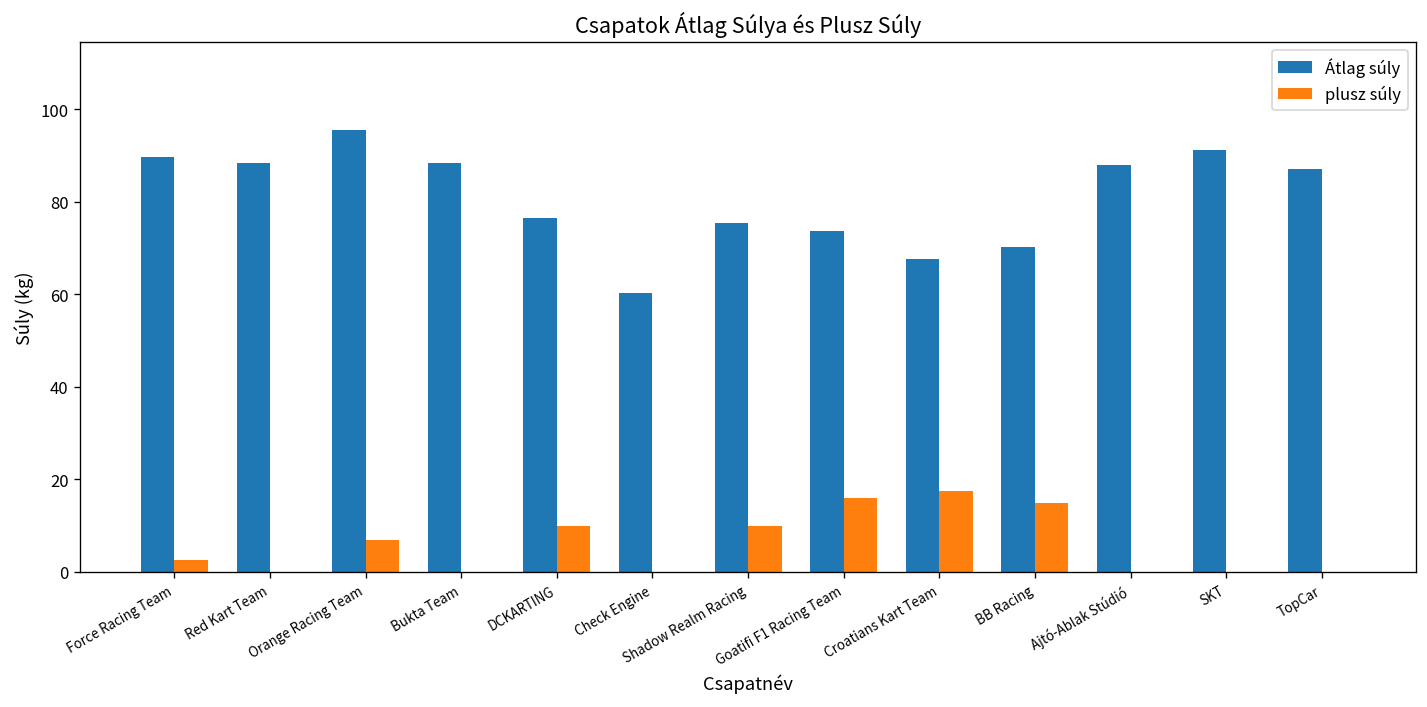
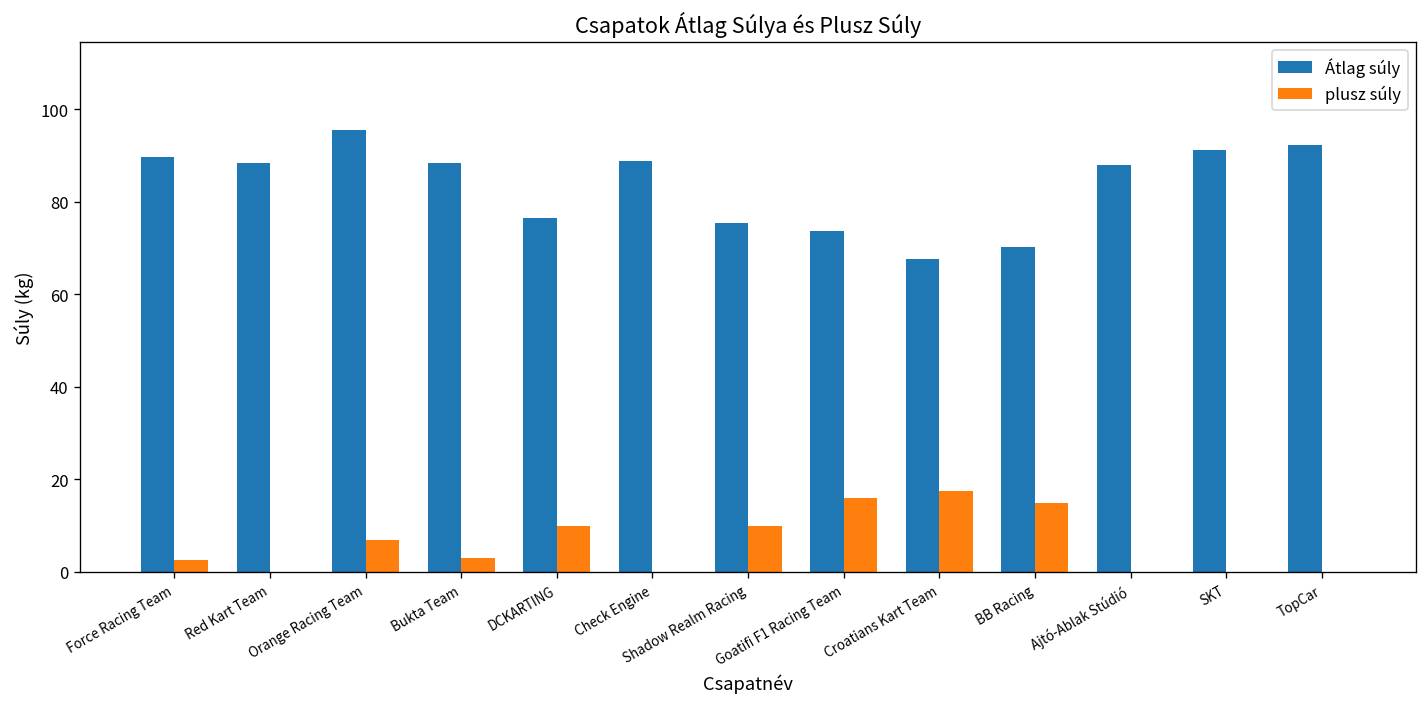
  {
    "Átlag súly": {
      "Force Racing Team": 90,
      "Red Kart Team": 89,
      "Orange Racing Team": 96,
      "Bukta Team": 88,
      "DCKARTING": 76,
-     "Check Engine": 60,
+     "Check Engine": 89,
      "Shadow Realm Racing": 75,
      "Goatifi F1 Racing Team": 74,
      "Croatians Kart Team": 68,
      "BB Racing": 70,
      "Ajtó-Ablak Stúdió": 88,
      "SKT": 91,
-     "TopCar": 87
+     "TopCar": 92
    },
    "plusz súly": {
      "Force Racing Team": 3,
      "Red Kart Team": 0,
      "Orange Racing Team": 7,
-     "Bukta Team": 0,
+     "Bukta Team": 3,
      "DCKARTING": 10,
      "Check Engine": 0,
      "Shadow Realm Racing": 10,
      "Goatifi F1 Racing Team": 16,
      "Croatians Kart Team": 18,
      "BB Racing": 15,
      "Ajtó-Ablak Stúdió": 0,
      "SKT": 0,
      "TopCar": 0
    }
  }
